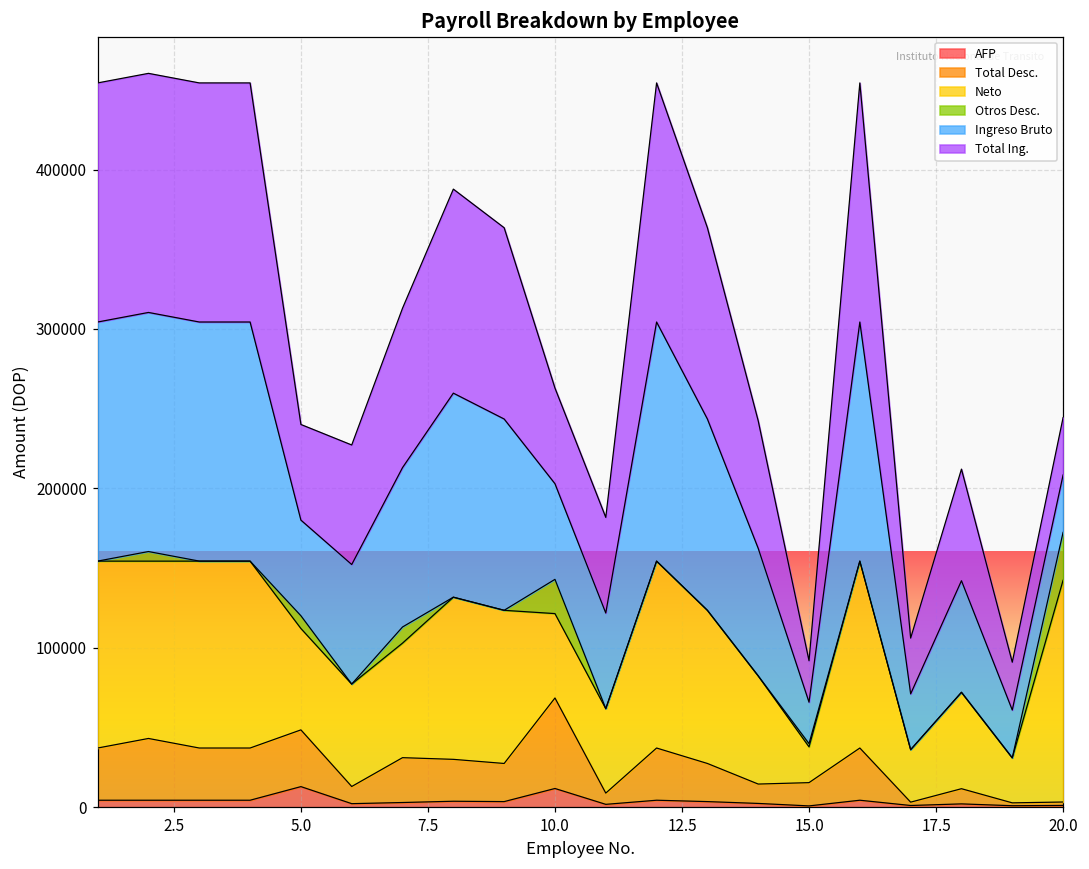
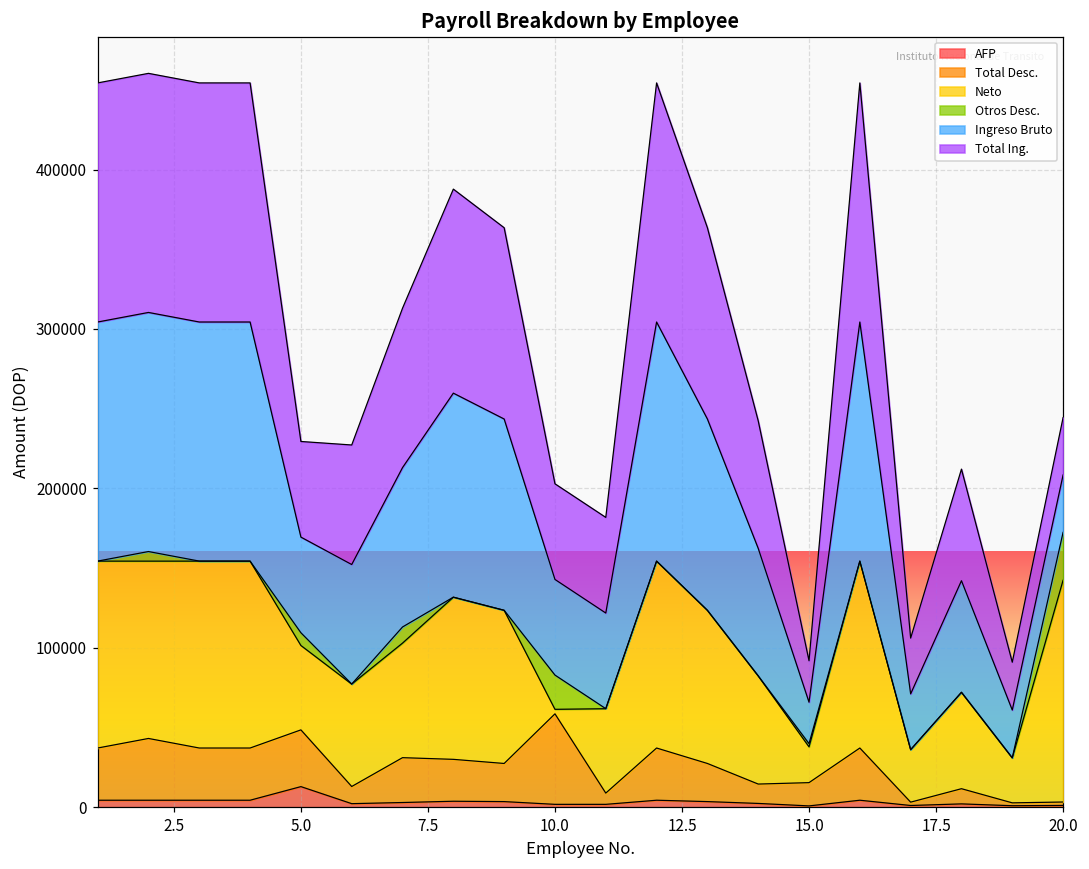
  {
    "AFP": {
      "5.0": 13000,
-     "10.0": 12000,
+     "10.0": 2000,
      "15.0": 1000,
      "20.0": 1000
    },
    "Total Desc.": {
      "5.0": 36000,
      "10.0": 57000,
      "15.0": 15000,
      "20.0": 2000
    },
    "Neto": {
-     "5.0": 64000,
-     "10.0": 53000,
+     "5.0": 53000,
+     "10.0": 3000,
      "15.0": 22000,
      "20.0": 139000
    },
    "Otros Desc.": {
      "5.0": 8000,
      "10.0": 21000,
      "15.0": 2000,
      "20.0": 30000
    },
    "Ingreso Bruto": {
      "5.0": 60000,
      "10.0": 60000,
      "15.0": 26000,
      "20.0": 36000
    },
    "Total Ing.": {
      "5.0": 60000,
      "10.0": 60000,
      "15.0": 26000,
      "20.0": 36000
    }
  }
